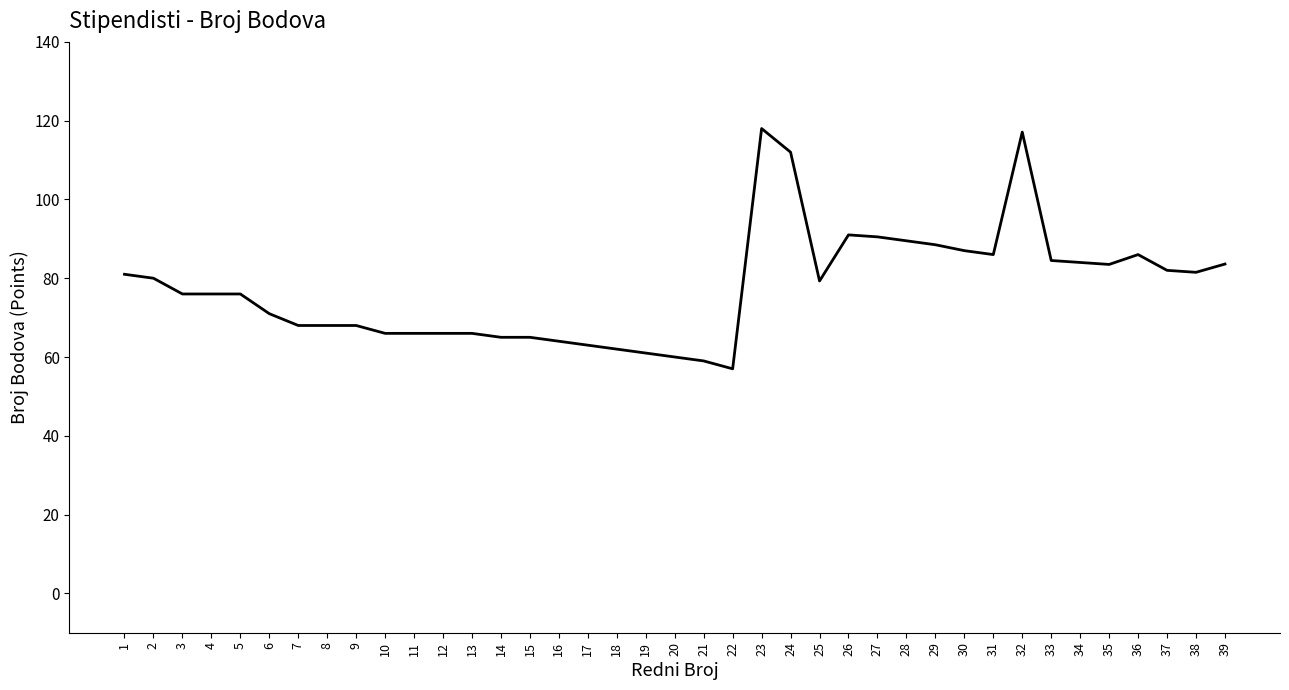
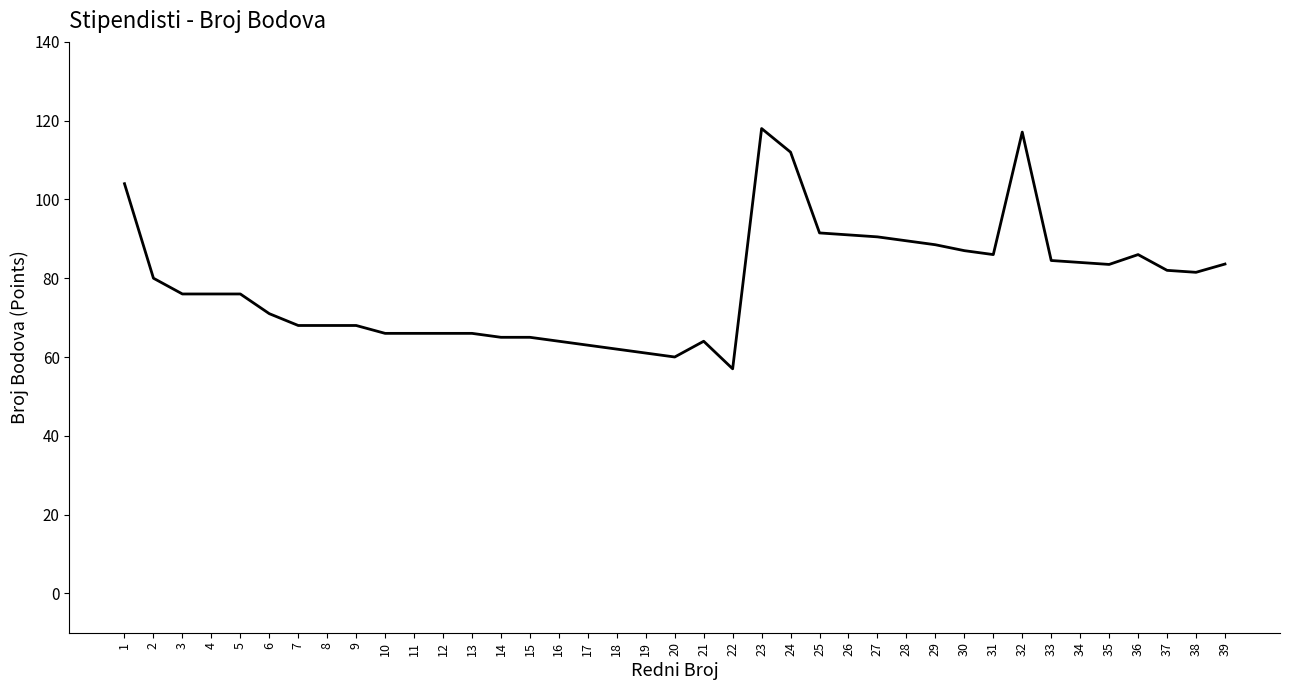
  {
-   "1": 81,
+   "1": 104,
    "2": 80,
    "3": 76,
    "4": 76,
    "5": 76,
    "6": 71,
    "7": 68,
    "8": 68,
    "9": 68,
    "10": 66,
    "11": 66,
    "12": 66,
    "13": 66,
    "14": 65,
    "15": 65,
    "16": 64,
    "17": 63,
    "18": 62,
    "19": 61,
    "20": 60,
-   "21": 59,
+   "21": 64,
    "22": 57,
    "23": 118,
    "24": 112,
-   "25": 79,
+   "25": 92,
    "26": 91,
    "27": 91,
    "28": 90,
    "29": 89,
    "30": 87,
    "31": 86,
    "32": 117,
    "33": 85,
    "34": 84,
    "35": 84,
    "36": 86,
    "37": 82,
    "38": 82,
    "39": 84
  }
